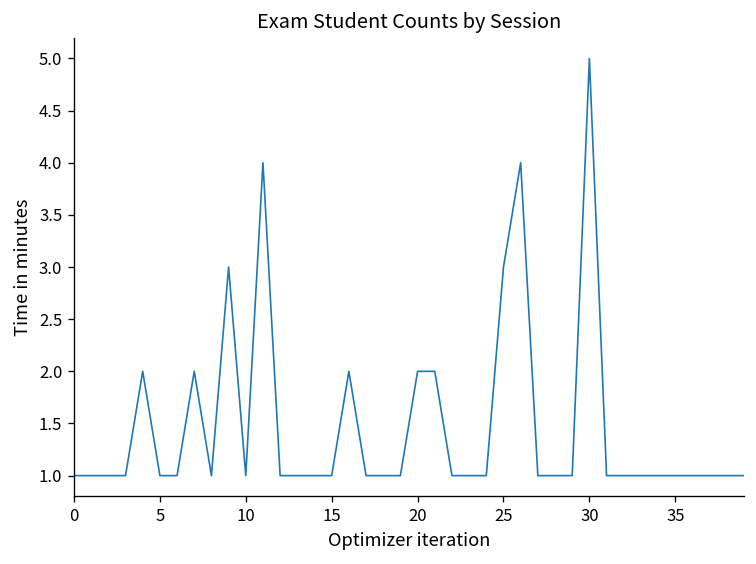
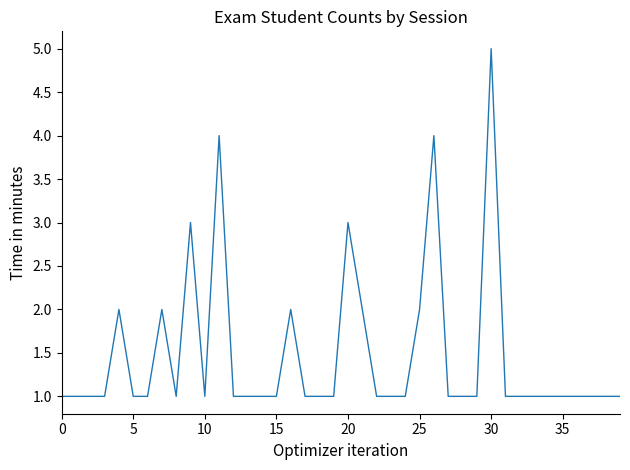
  {
    "0": 1,
    "5": 1,
    "10": 1,
    "15": 1,
-   "20": 2,
-   "25": 3,
+   "20": 3,
+   "25": 2,
    "30": 5,
    "35": 1
  }
